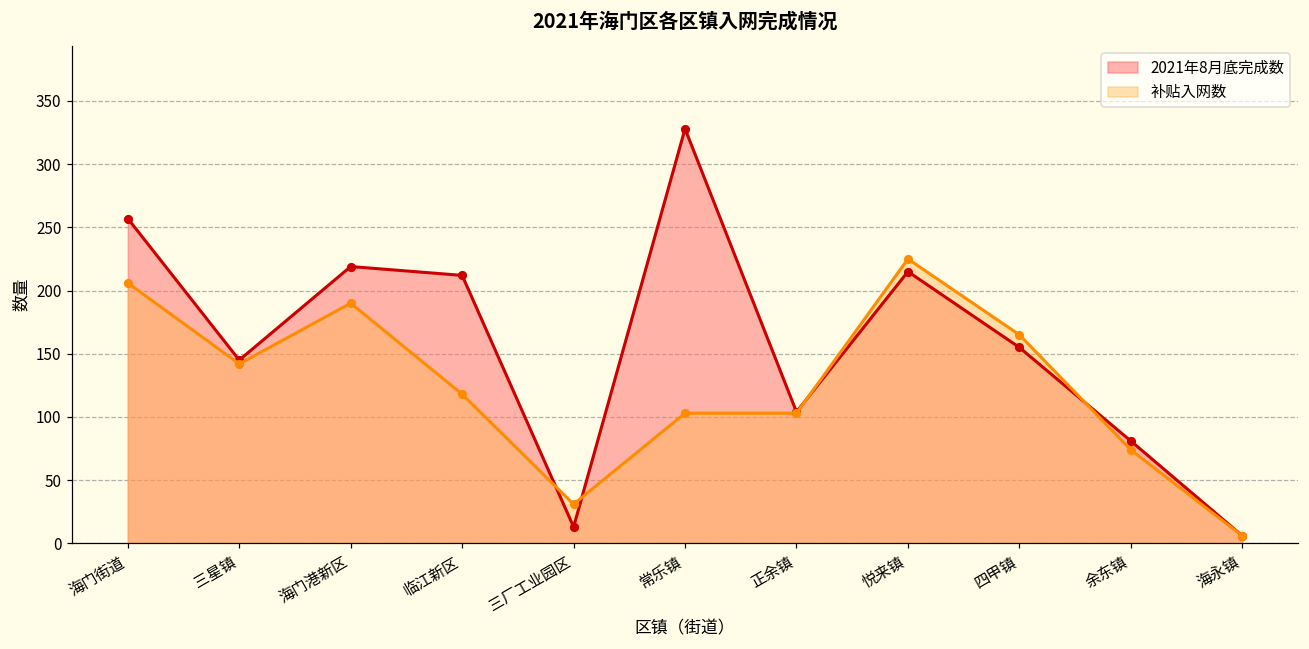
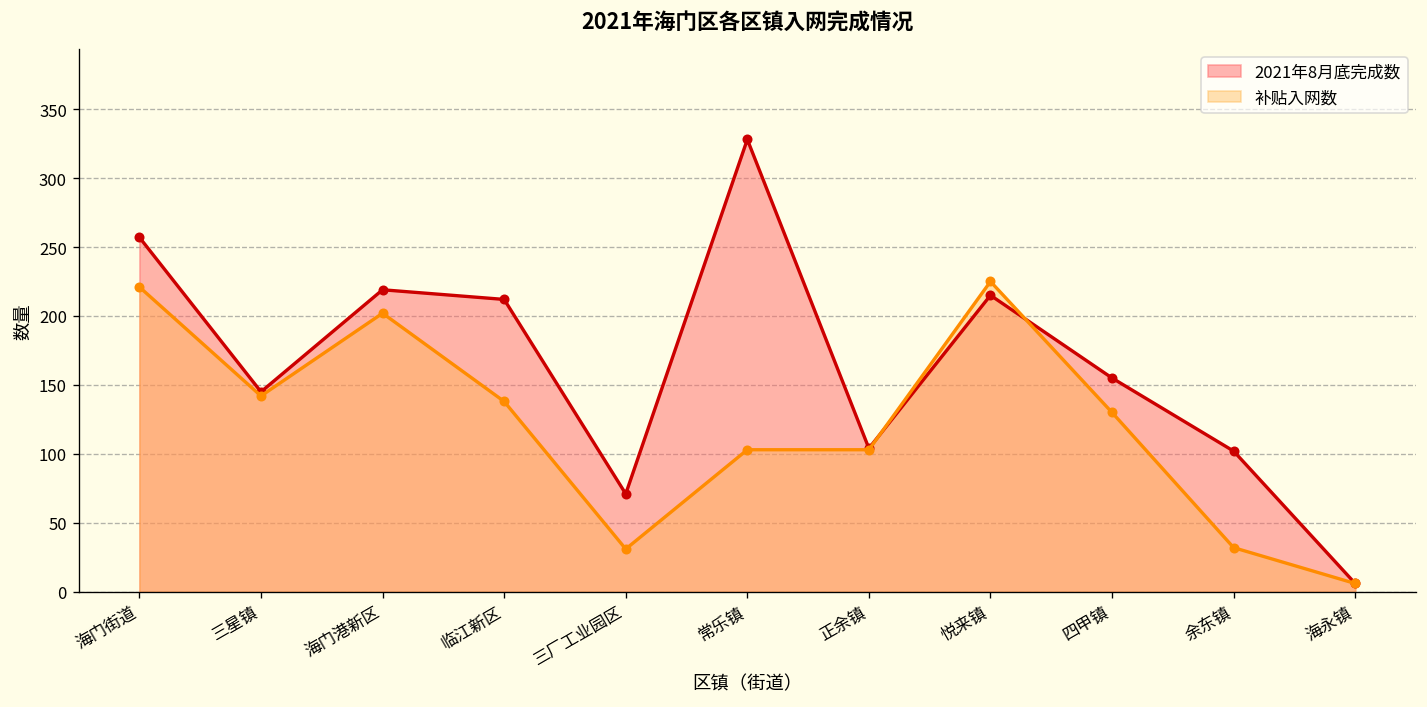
  {
    "2021年8月底完成数": {
      "海门街道": 257,
      "三星镇": 145,
      "海门港新区": 219,
      "临江新区": 212,
-     "三厂工业园区": 13,
+     "三厂工业园区": 71,
      "常乐镇": 328,
      "悦来镇": 215,
      "四甲镇": 155,
-     "余东镇": 81
+     "余东镇": 102
    },
    "补贴入网数": {
-     "海门街道": 206,
+     "海门街道": 221,
      "三星镇": 142,
-     "海门港新区": 190,
-     "临江新区": 118,
+     "海门港新区": 202,
+     "临江新区": 138,
      "三厂工业园区": 31,
      "常乐镇": 103,
      "悦来镇": 225,
-     "四甲镇": 165,
-     "余东镇": 74
+     "四甲镇": 130,
+     "余东镇": 32
    }
  }
